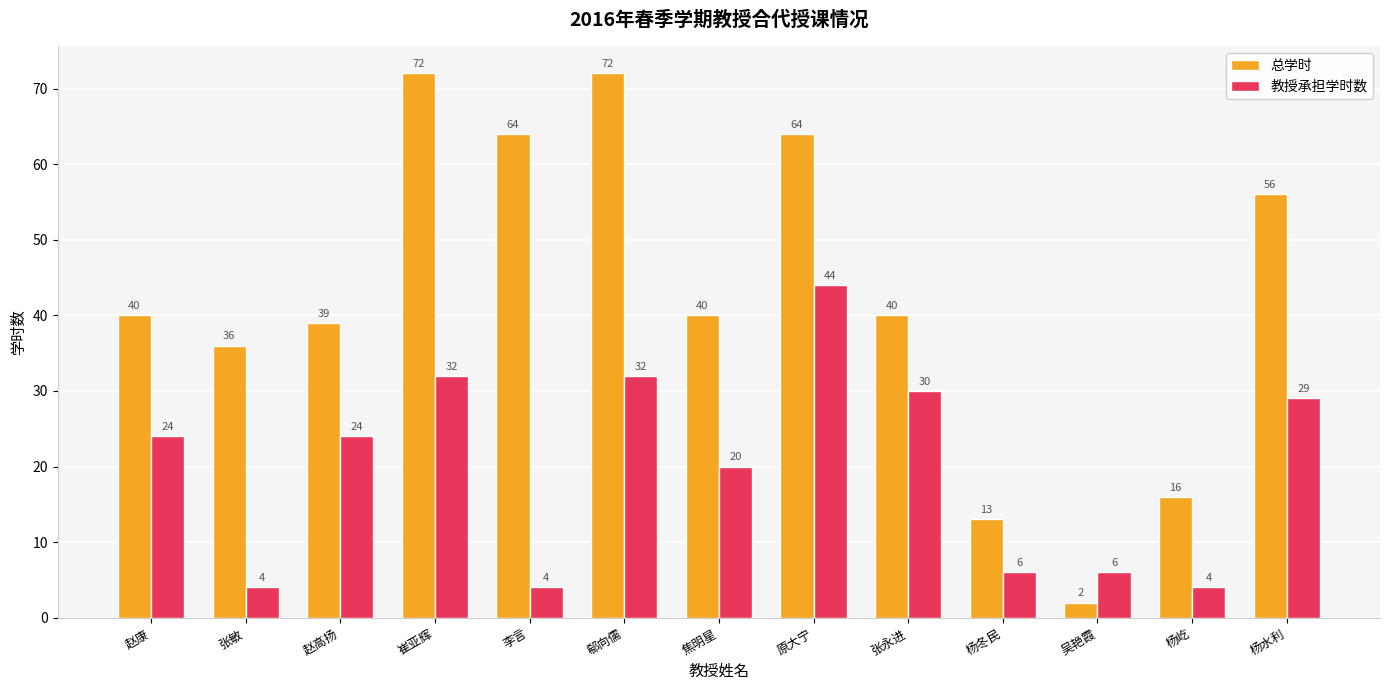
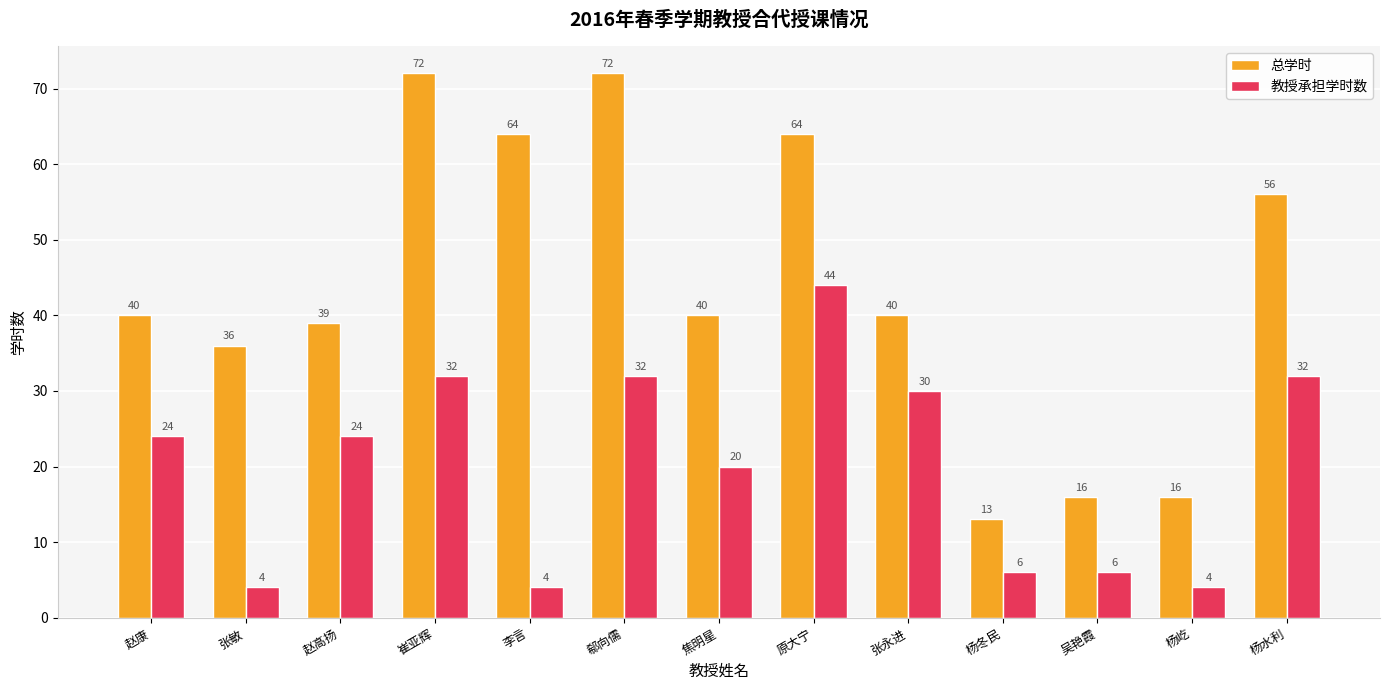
  {
    "总学时": {
      "赵康": 40,
      "张敏": 36,
      "赵高扬": 39,
      "崔亚辉": 72,
      "李言": 64,
      "郗向儒": 72,
      "焦明星": 40,
      "原大宁": 64,
      "张永进": 40,
      "杨冬民": 13,
-     "吴艳霞": 2,
+     "吴艳霞": 16,
      "杨屹": 16,
      "杨水利": 56
    },
    "教授承担学时数": {
      "赵康": 24,
      "张敏": 4,
      "赵高扬": 24,
      "崔亚辉": 32,
      "李言": 4,
      "郗向儒": 32,
      "焦明星": 20,
      "原大宁": 44,
      "张永进": 30,
      "杨冬民": 6,
      "吴艳霞": 6,
      "杨屹": 4,
-     "杨水利": 29
+     "杨水利": 32
    }
  }
